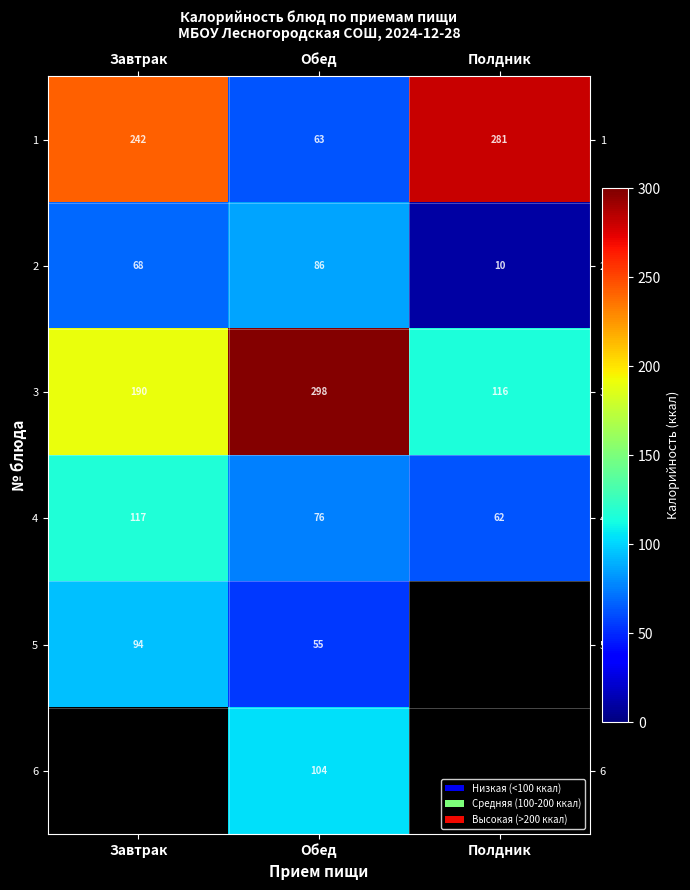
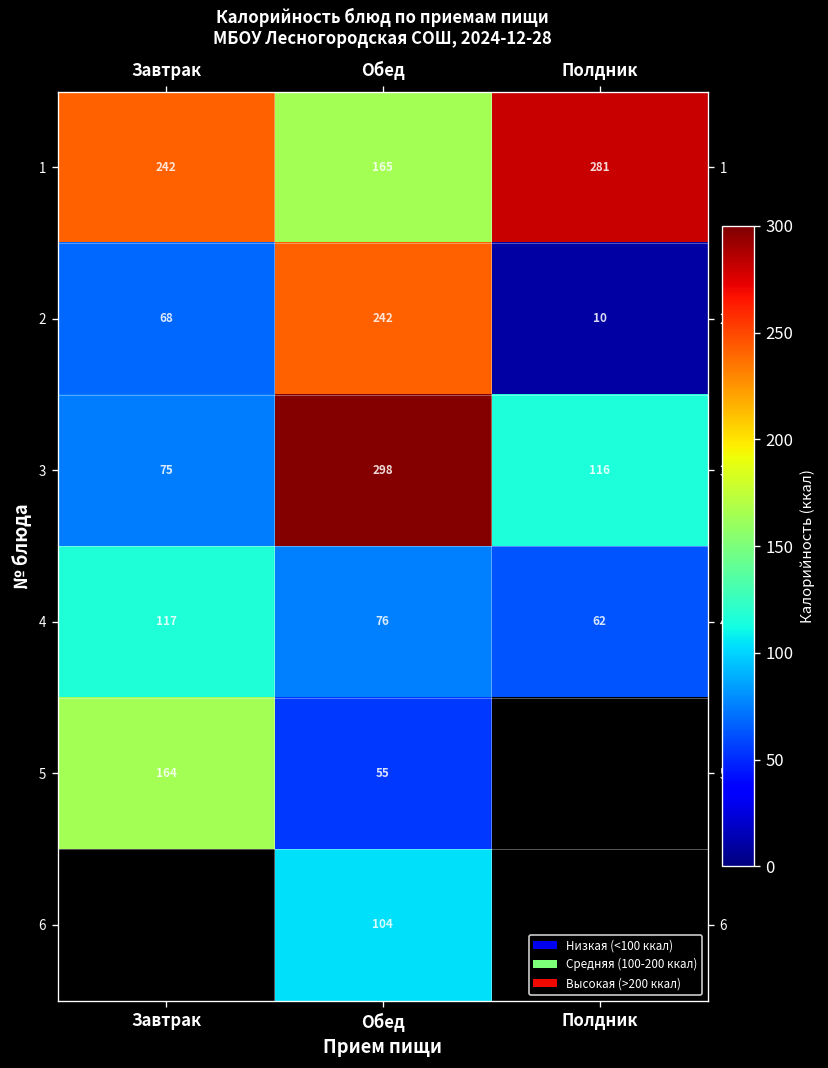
  {
    "1": {
      "Завтрак": 242,
-     "Обед": 63,
+     "Обед": 165,
      "Полдник": 281
    },
    "2": {
      "Завтрак": 68,
-     "Обед": 86,
+     "Обед": 242,
      "Полдник": 10
    },
    "3": {
-     "Завтрак": 190,
+     "Завтрак": 75,
      "Обед": 298,
      "Полдник": 116
    },
    "4": {
      "Завтрак": 117,
      "Обед": 76,
      "Полдник": 62
    },
    "5": {
-     "Завтрак": 94,
+     "Завтрак": 164,
      "Обед": 55
    },
    "6": {
      "Обед": 104
    }
  }
